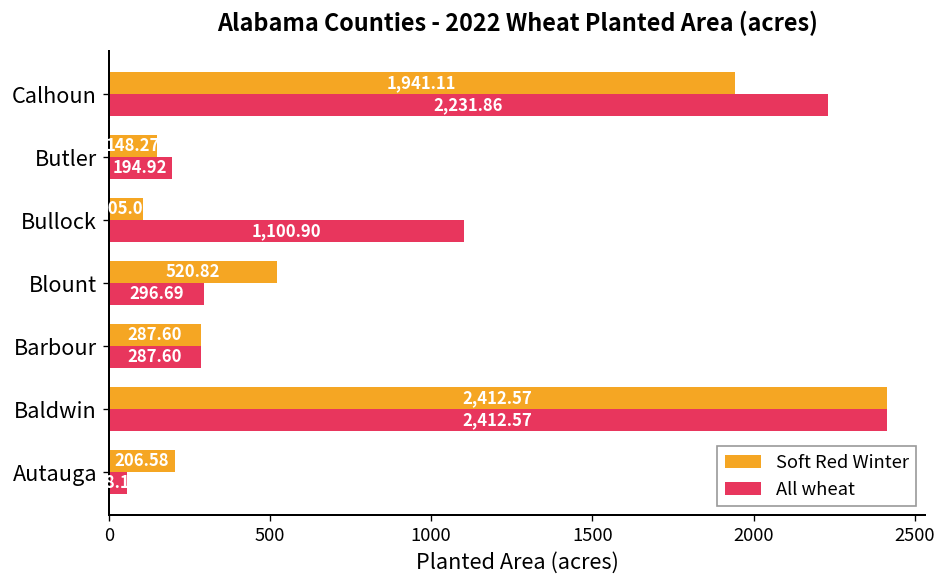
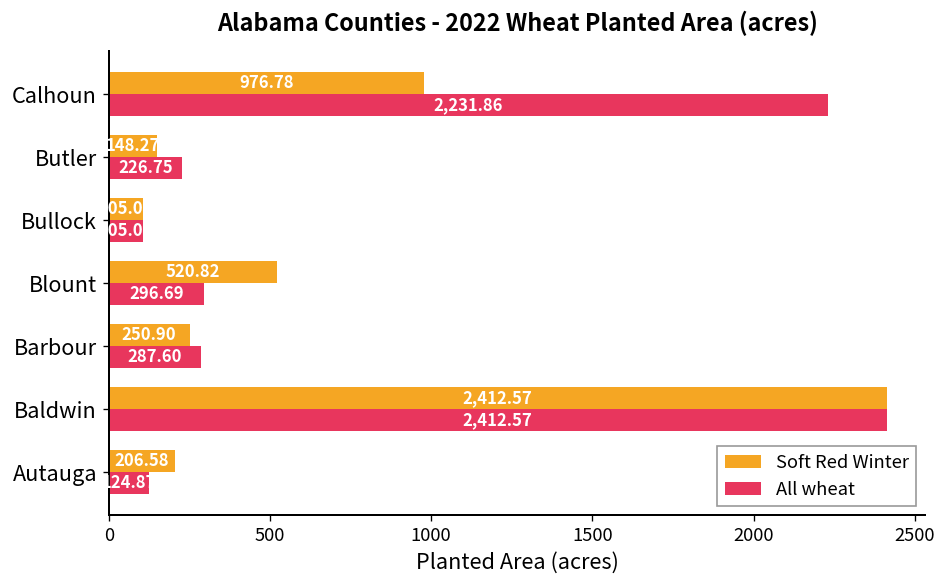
  {
    "Soft Red Winter": {
-     "Calhoun": "1,941.11",
+     "Calhoun": "976.78",
      "Butler": "148.27",
      "Bullock": "105.00",
      "Blount": "520.82",
-     "Barbour": "287.60",
+     "Barbour": "250.90",
      "Baldwin": "2,412.57",
      "Autauga": "206.58"
    },
    "All wheat": {
      "Calhoun": "2,231.86",
-     "Butler": "194.92",
-     "Bullock": "1,100.90",
+     "Butler": "226.75",
+     "Bullock": "105.00",
      "Blount": "296.69",
      "Barbour": "287.60",
      "Baldwin": "2,412.57",
-     "Autauga": "60"
+     "Autauga": "120"
    }
  }
